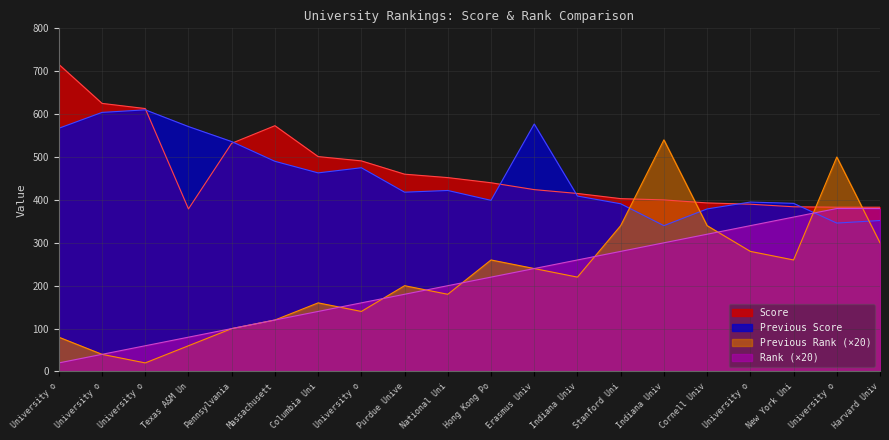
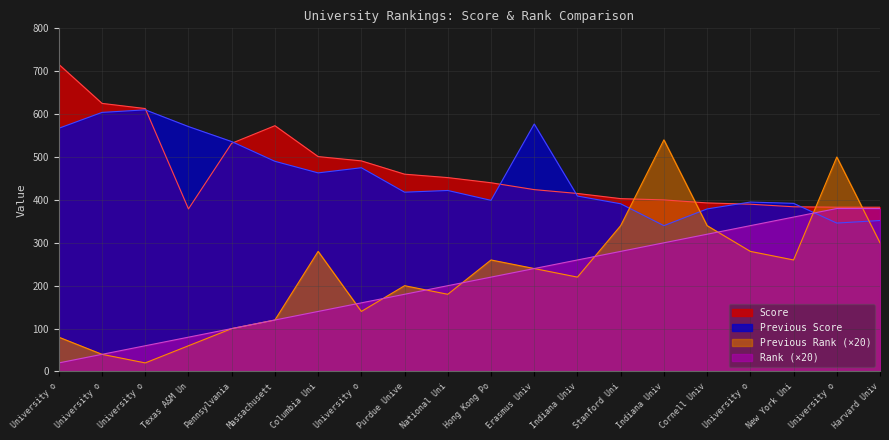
  {
    "Score": {
      "Texas A&M Un": 380,
      "Massachusett": 570,
      "Columbia Uni": 500,
      "Purdue Unive": 460,
      "National Uni": 450,
      "Hong Kong Po": 440,
      "Erasmus Univ": 420,
      "Stanford Uni": 400,
      "Cornell Univ": 390,
      "New York Uni": 380
    },
    "Previous Score": {
      "Texas A&M Un": 570,
      "Massachusett": 490,
      "Columbia Uni": 460,
      "Purdue Unive": 420,
      "National Uni": 420,
      "Hong Kong Po": 400,
      "Erasmus Univ": 580,
      "Stanford Uni": 390,
      "Cornell Univ": 380,
      "New York Uni": 390,
      "Harvard Univ": 350
    },
    "Previous Rank (×20)": {
      "Texas A&M Un": 60,
-     "Columbia Uni": 160,
+     "Columbia Uni": 280,
      "Purdue Unive": 200,
      "National Uni": 180,
      "Hong Kong Po": 260,
      "Stanford Uni": 340,
      "Cornell Univ": 340,
      "New York Uni": 260,
      "Harvard Univ": 300
    },
    "Rank (×20)": {
      "Texas A&M Un": 80,
      "Columbia Uni": 140,
      "Purdue Unive": 180,
      "National Uni": 200,
      "Hong Kong Po": 220,
      "Stanford Uni": 280,
      "Cornell Univ": 320,
      "New York Uni": 360
    }
  }
